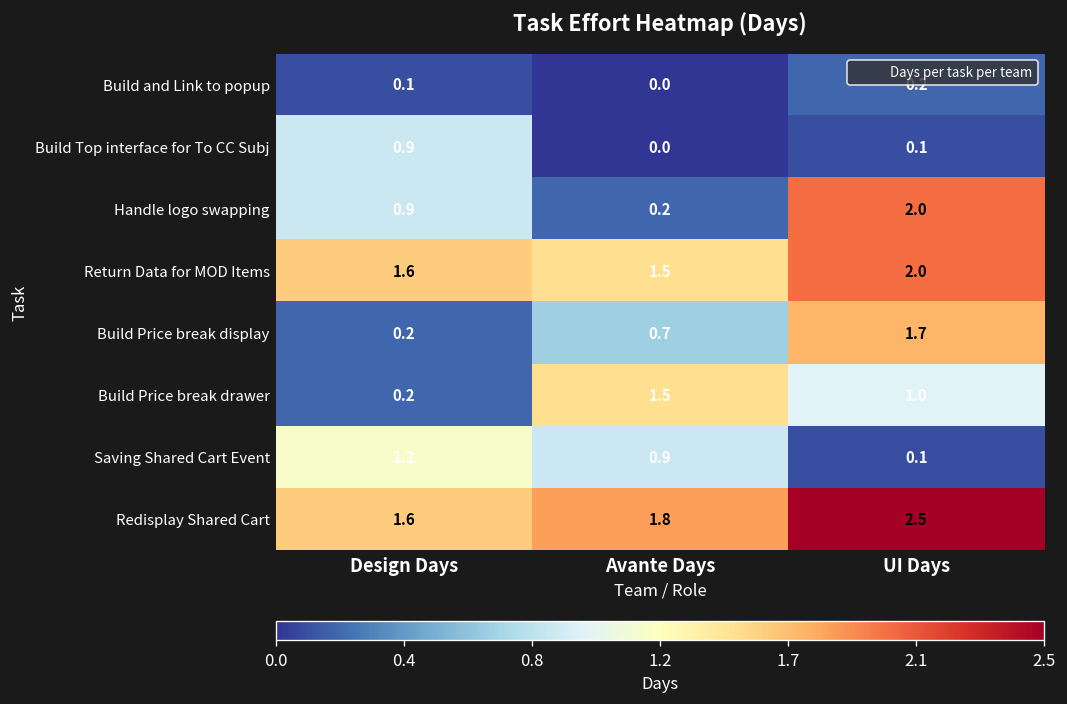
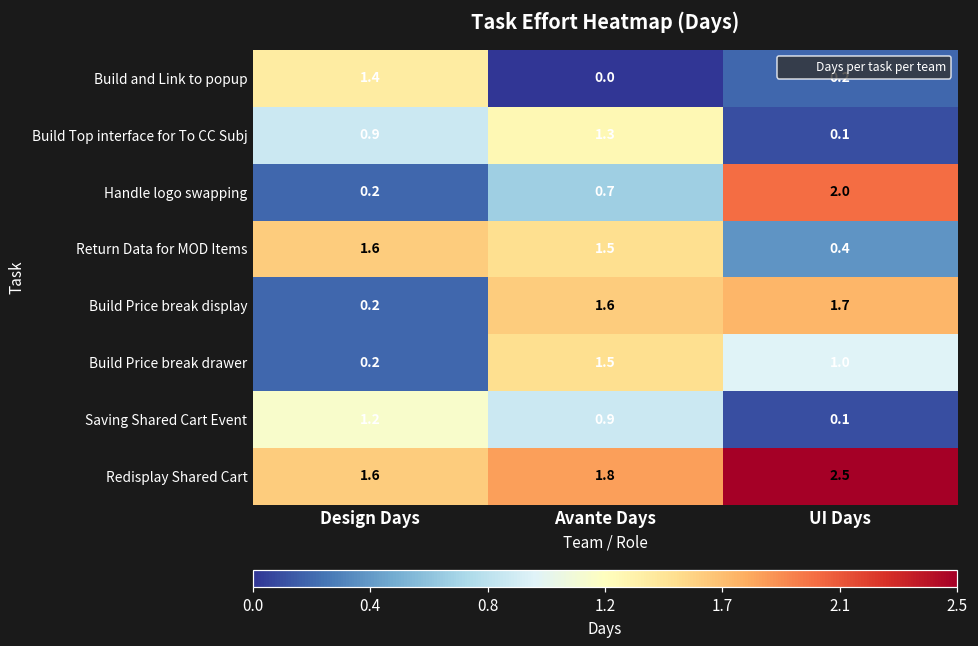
  {
    "Build and Link to popup": {
-     "Design Days": 0.1,
+     "Design Days": 1.4,
      "Avante Days": 0.0
    },
    "Build Top interface for To CC Subj": {
      "Design Days": 0.9,
-     "Avante Days": 0.0,
+     "Avante Days": 1.3,
      "UI Days": 0.1
    },
    "Handle logo swapping": {
-     "Design Days": 0.9,
-     "Avante Days": 0.2,
+     "Design Days": 0.2,
+     "Avante Days": 0.7,
      "UI Days": 2.0
    },
    "Return Data for MOD Items": {
      "Design Days": 1.6,
      "Avante Days": 1.5,
-     "UI Days": 2.0
+     "UI Days": 0.4
    },
    "Build Price break display": {
      "Design Days": 0.2,
-     "Avante Days": 0.7,
+     "Avante Days": 1.6,
      "UI Days": 1.7
    },
    "Build Price break drawer": {
      "Design Days": 0.2,
      "Avante Days": 1.5
    },
    "Saving Shared Cart Event": {
      "Design Days": 1.2,
      "Avante Days": 0.9,
      "UI Days": 0.1
    },
    "Redisplay Shared Cart": {
      "Design Days": 1.6,
      "Avante Days": 1.8,
      "UI Days": 2.5
    }
  }
